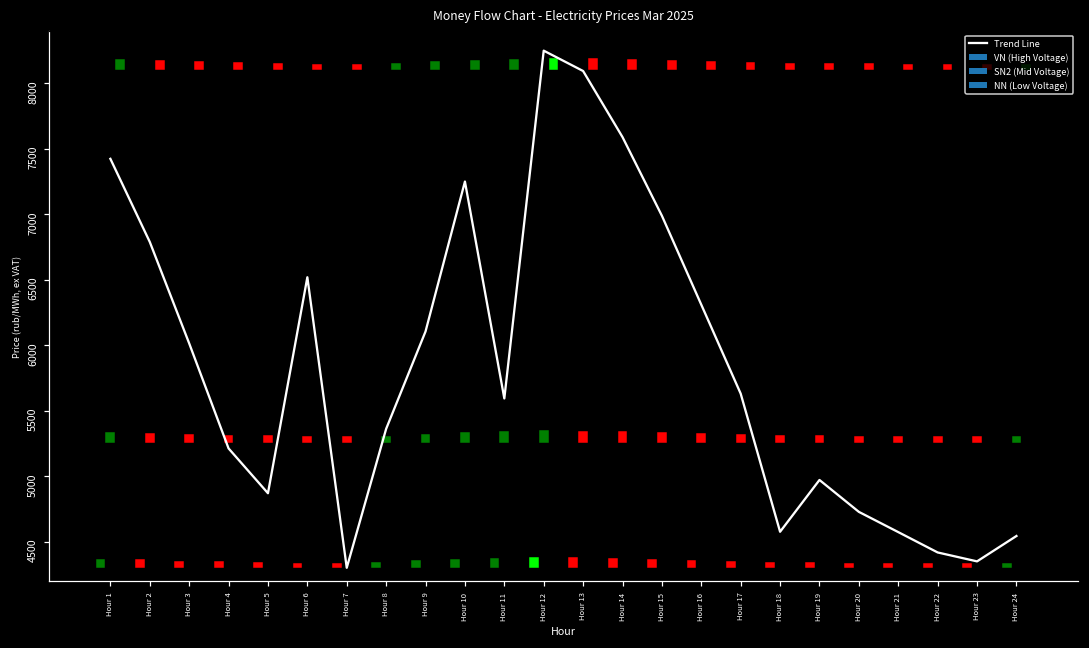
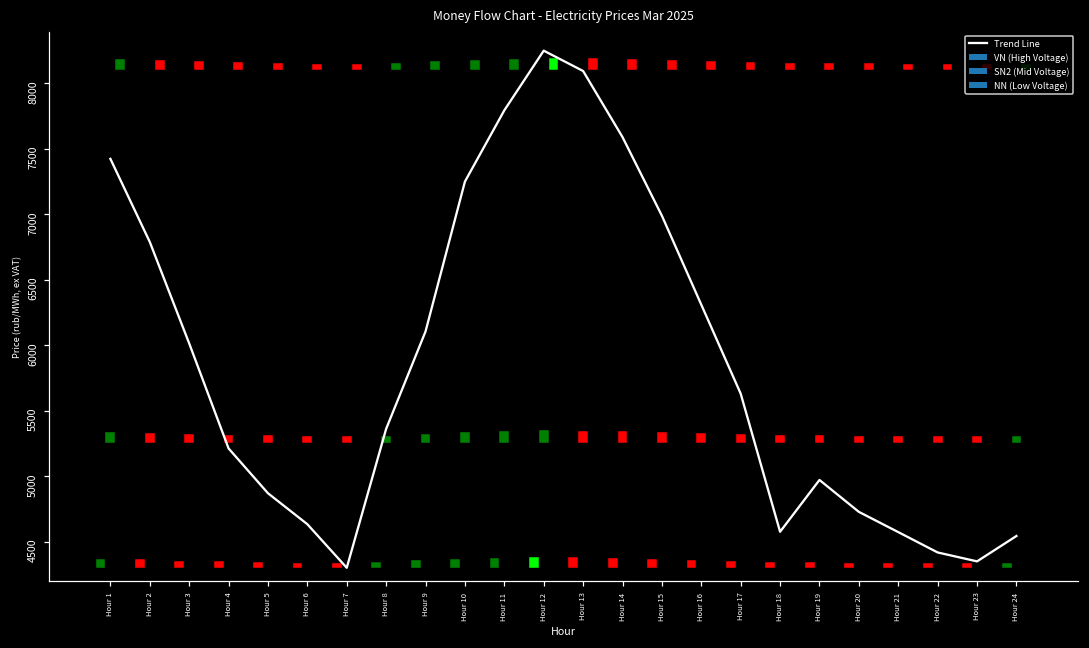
  {
    "Trend Line": {
      "Hour 1": 7420,
      "Hour 2": 6790,
      "Hour 3": 6010,
      "Hour 4": 5210,
      "Hour 5": 4870,
-     "Hour 6": 6520,
+     "Hour 6": 4630,
      "Hour 7": 4300,
      "Hour 8": 5360,
      "Hour 9": 6110,
      "Hour 10": 7250,
-     "Hour 11": 5590,
+     "Hour 11": 7790,
      "Hour 12": 8250,
      "Hour 13": 8090,
      "Hour 14": 7590,
      "Hour 15": 6990,
      "Hour 16": 6310,
      "Hour 17": 5630,
      "Hour 18": 4580,
      "Hour 19": 4970,
      "Hour 20": 4730,
      "Hour 21": 4570,
      "Hour 22": 4420,
      "Hour 23": 4350,
      "Hour 24": 4540
    }
  }
